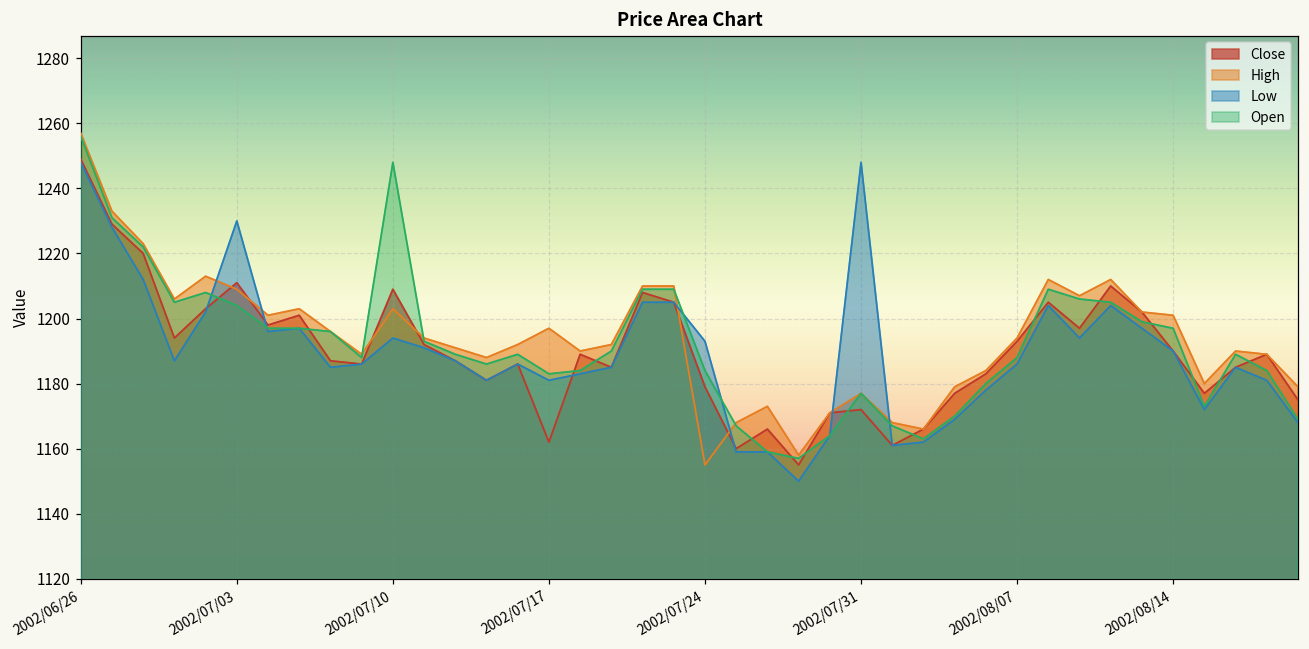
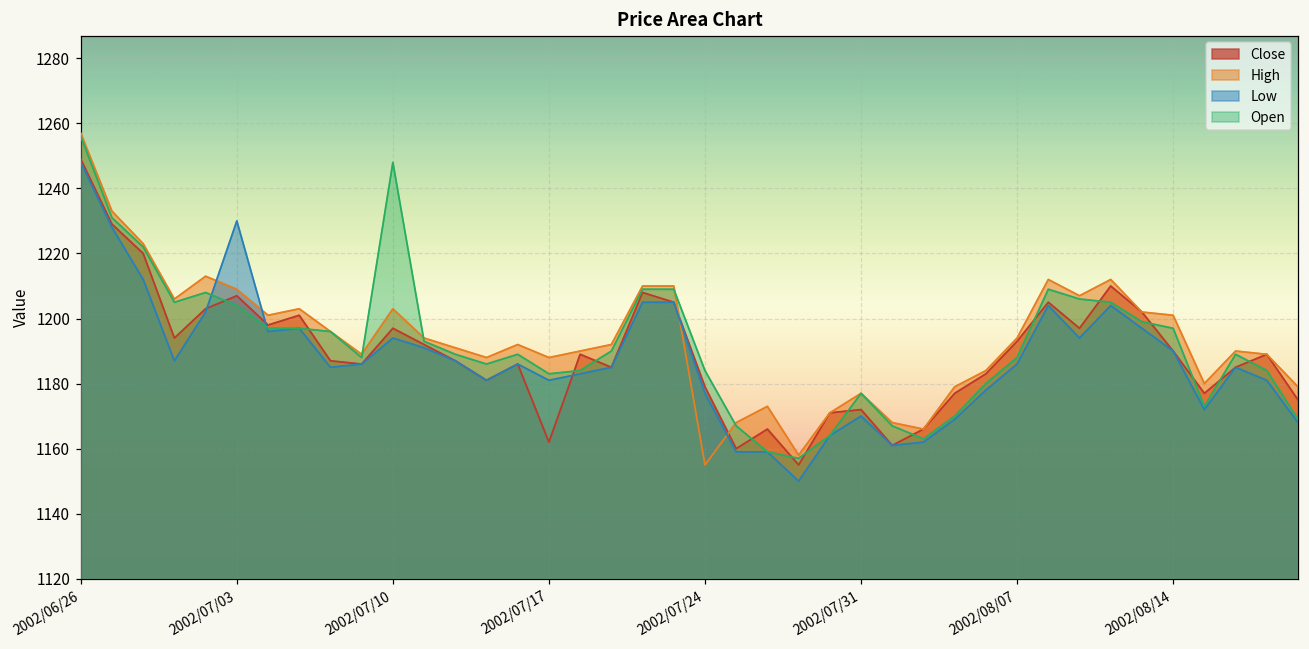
  {
    "Close": {
      "2002/06/26": 1249,
-     "2002/07/03": 1211,
-     "2002/07/10": 1209,
+     "2002/07/03": 1207,
+     "2002/07/10": 1197,
      "2002/07/17": 1162,
      "2002/07/24": 1179,
      "2002/07/31": 1172,
      "2002/08/07": 1193
    },
    "High": {
      "2002/06/26": 1257,
      "2002/07/03": 1209,
      "2002/07/10": 1203,
-     "2002/07/17": 1197,
+     "2002/07/17": 1188,
      "2002/07/24": 1155,
      "2002/08/07": 1194,
      "2002/08/14": 1201
    },
    "Low": {
      "2002/06/26": 1248,
      "2002/07/03": 1230,
      "2002/07/10": 1194,
      "2002/07/17": 1181,
-     "2002/07/24": 1193,
-     "2002/07/31": 1248,
+     "2002/07/24": 1177,
+     "2002/07/31": 1170,
      "2002/08/07": 1186
    },
    "Open": {
      "2002/06/26": 1256,
      "2002/07/03": 1204,
      "2002/07/10": 1248,
      "2002/07/17": 1183,
      "2002/07/24": 1184,
      "2002/08/07": 1188,
      "2002/08/14": 1197
    }
  }
